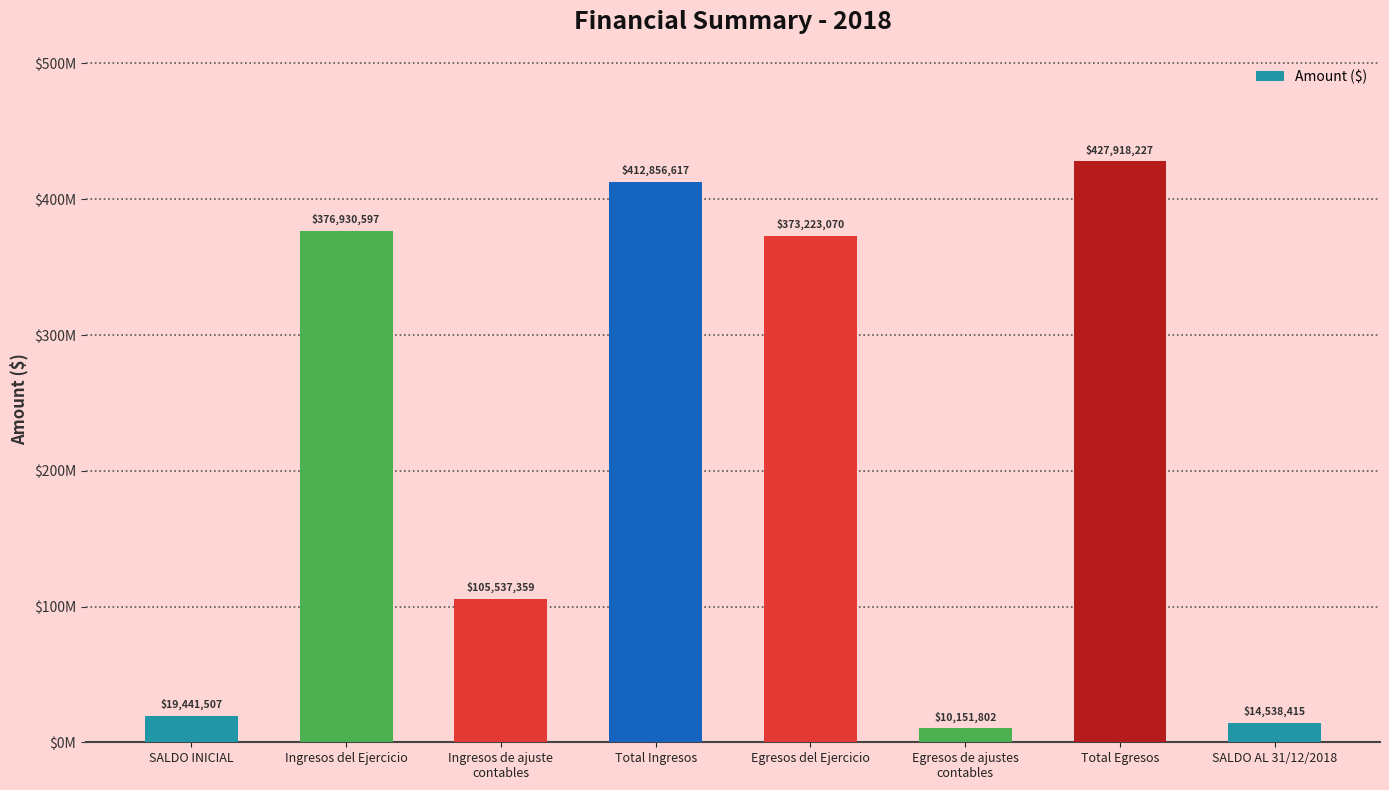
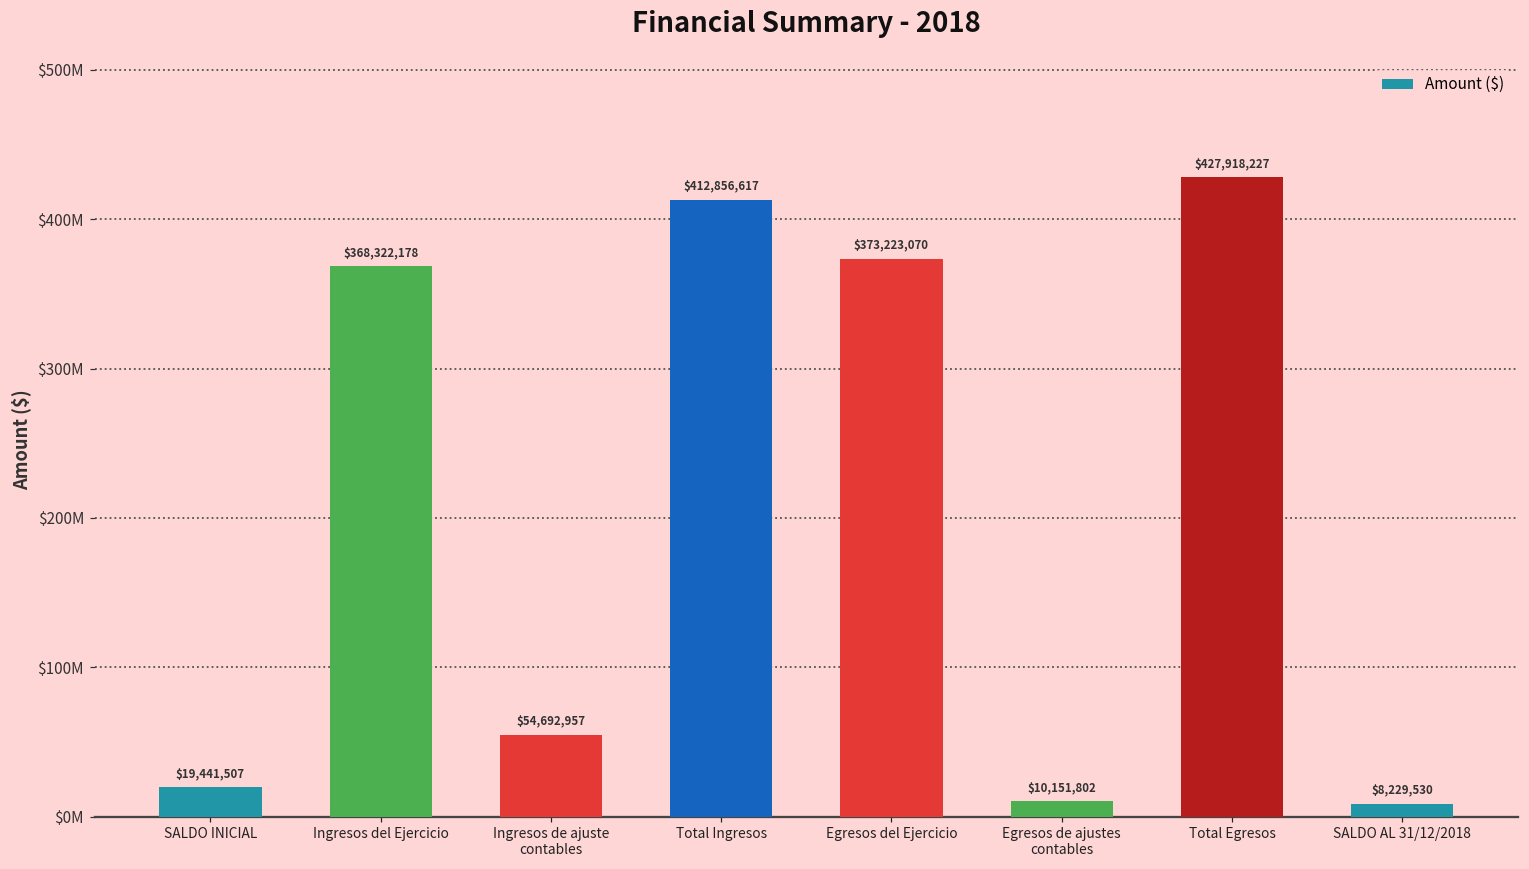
  {
    "SALDO INICIAL": "$19,441,507",
-   "Ingresos del Ejercicio": "$376,930,597",
-   "Ingresos de ajuste contables": "$105,537,359",
+   "Ingresos del Ejercicio": "$368,322,178",
+   "Ingresos de ajuste contables": "$54,692,957",
    "Total Ingresos": "$412,856,617",
    "Egresos del Ejercicio": "$373,223,070",
    "Egresos de ajustes contables": "$10,151,802",
    "Total Egresos": "$427,918,227",
-   "SALDO AL 31/12/2018": "$14,538,415"
+   "SALDO AL 31/12/2018": "$8,229,530"
  }
